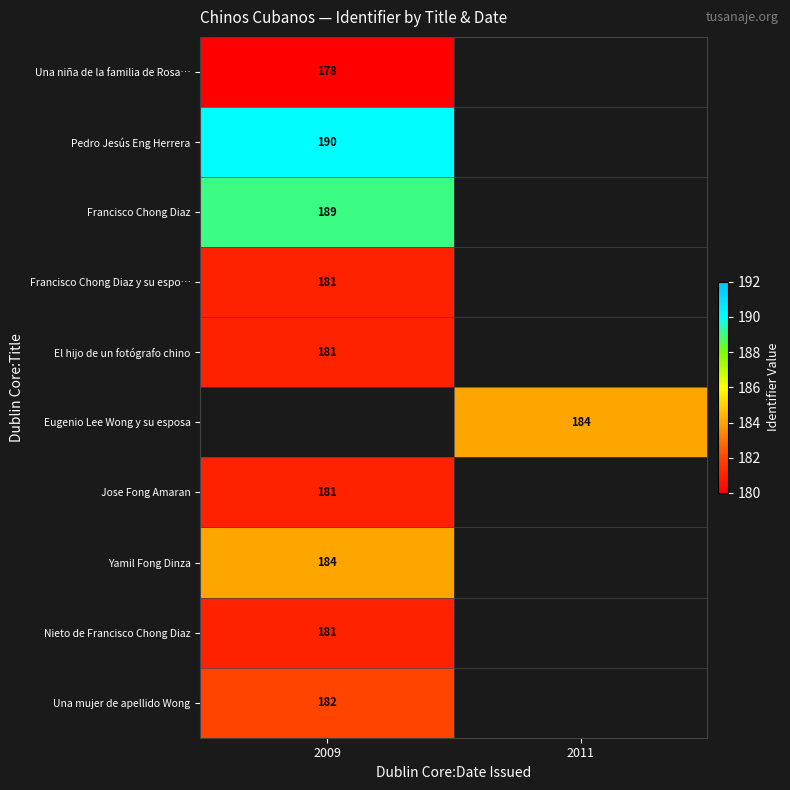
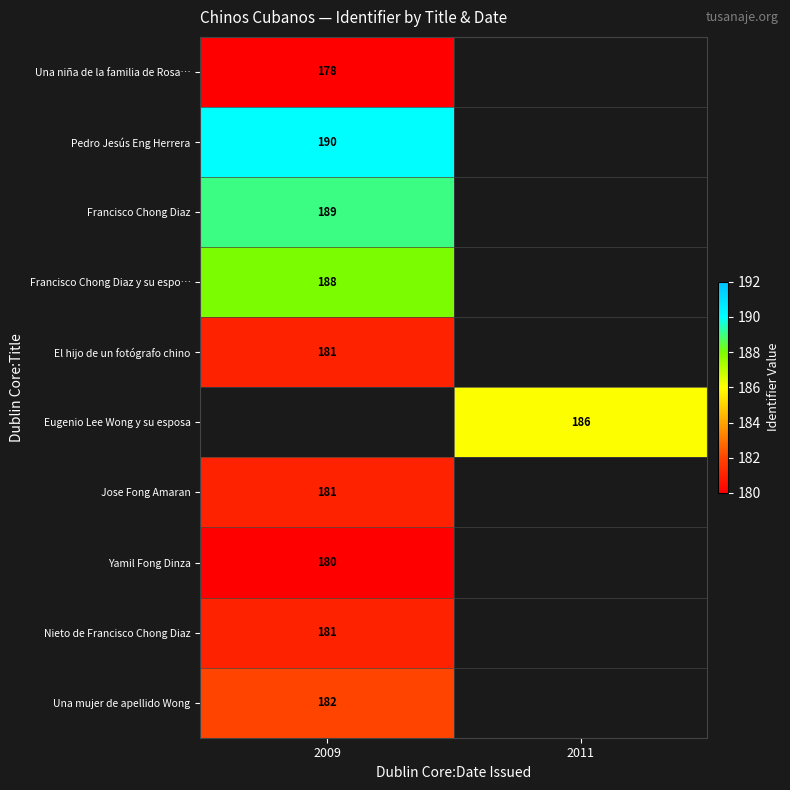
  {
    "Una niña de la familia de Rosa…": {
      "2009": 178
    },
    "Pedro Jesús Eng Herrera": {
      "2009": 190
    },
    "Francisco Chong Diaz": {
      "2009": 189
    },
    "Francisco Chong Diaz y su espo…": {
-     "2009": 181
+     "2009": 188
    },
    "El hijo de un fotógrafo chino": {
      "2009": 181
    },
    "Eugenio Lee Wong y su esposa": {
-     "2011": 184
+     "2011": 186
    },
    "Jose Fong Amaran": {
      "2009": 181
    },
    "Yamil Fong Dinza": {
-     "2009": 184
+     "2009": 180
    },
    "Nieto de Francisco Chong Diaz": {
      "2009": 181
    },
    "Una mujer de apellido Wong": {
      "2009": 182
    }
  }
